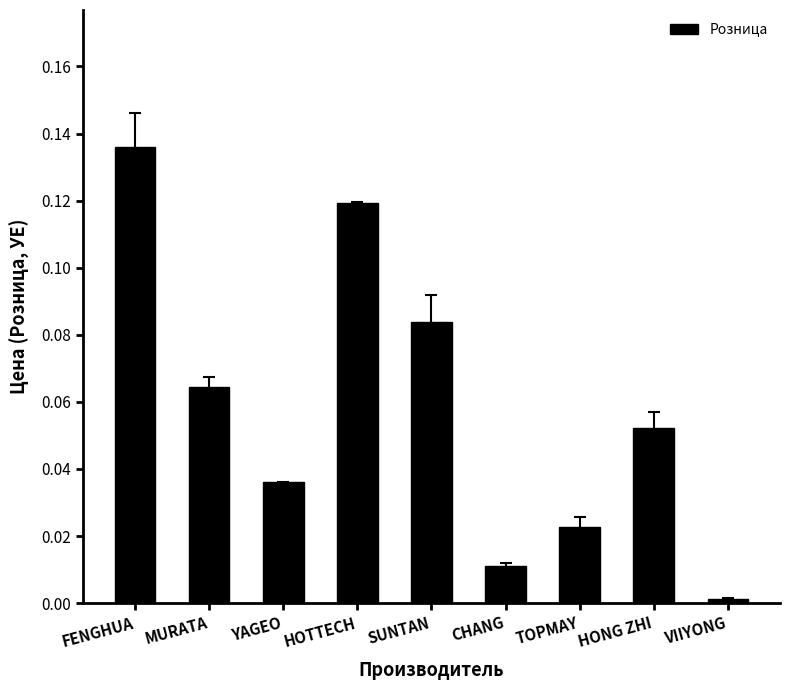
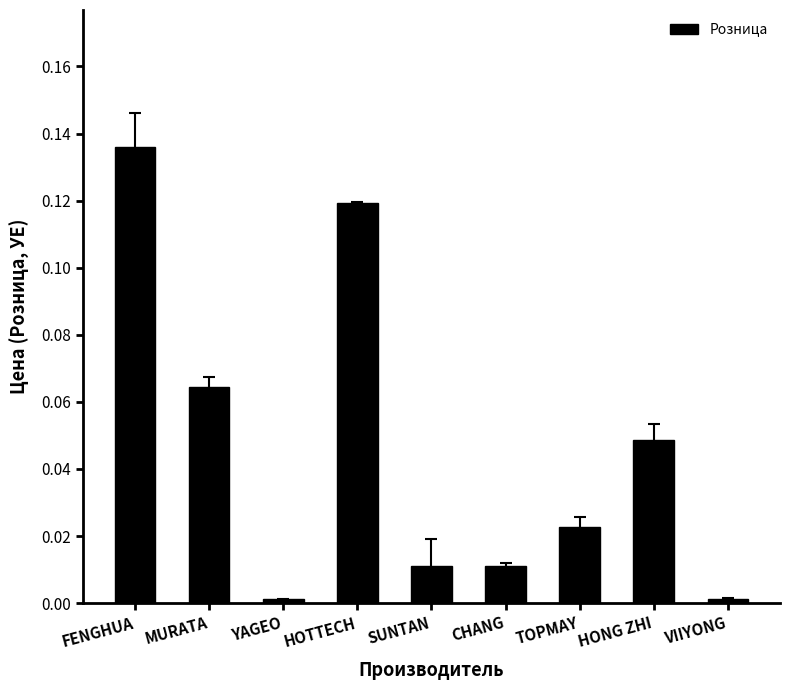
  {
    "Розница": {
      "FENGHUA": 0.136,
      "MURATA": 0.064,
-     "YAGEO": 0.036,
+     "YAGEO": 0.001,
      "HOTTECH": 0.119,
-     "SUNTAN": 0.084,
+     "SUNTAN": 0.011,
      "CHANG": 0.011,
      "TOPMAY": 0.023,
-     "HONG ZHI": 0.052,
+     "HONG ZHI": 0.049,
      "VIIYONG": 0.001
    }
  }
